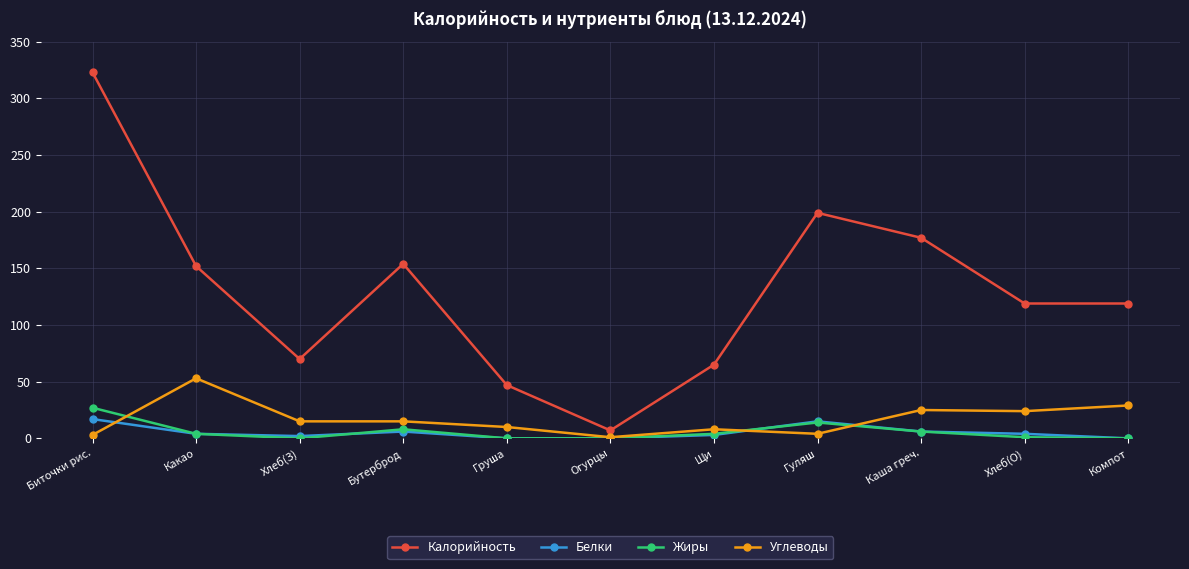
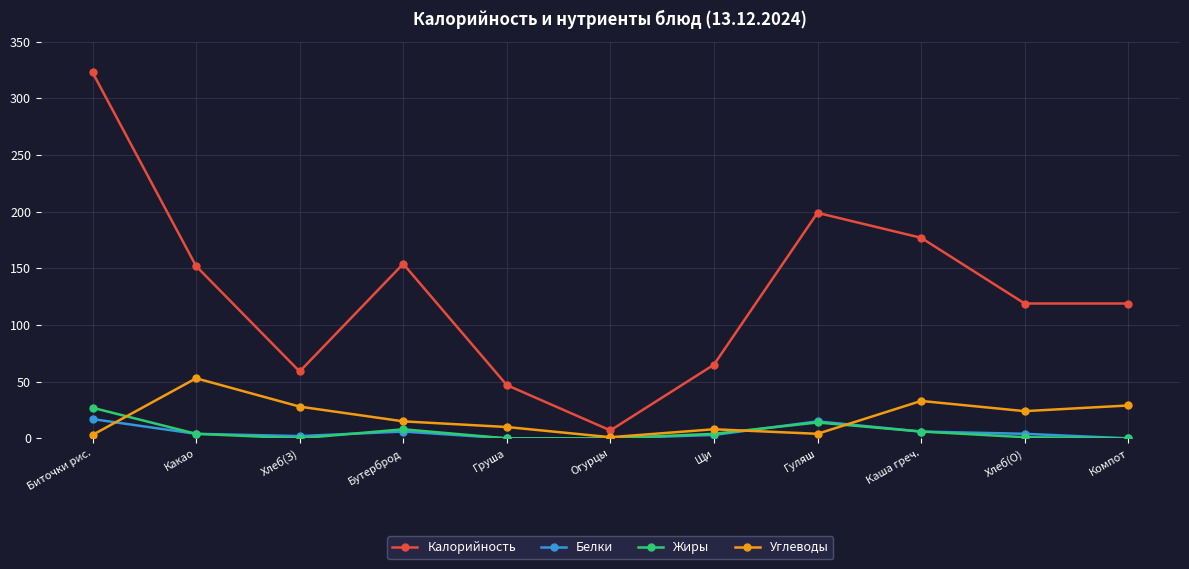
  {
    "Калорийность": {
      "Биточки рис.": 323,
      "Какао": 152,
-     "Хлеб(З)": 70,
+     "Хлеб(З)": 59,
      "Бутерброд": 154,
      "Груша": 47,
      "Огурцы": 7,
      "Щи": 65,
      "Гуляш": 199,
      "Каша греч.": 177,
      "Хлеб(О)": 119,
      "Компот": 119
    },
    "Белки": {
      "Биточки рис.": 17,
      "Хлеб(О)": 4
    },
    "Жиры": {
      "Биточки рис.": 27,
      "Хлеб(О)": 1
    },
    "Углеводы": {
      "Биточки рис.": 3,
      "Какао": 53,
-     "Хлеб(З)": 15,
+     "Хлеб(З)": 28,
      "Бутерброд": 15,
      "Груша": 10,
      "Щи": 8,
      "Гуляш": 4,
-     "Каша греч.": 25,
+     "Каша греч.": 33,
      "Хлеб(О)": 24,
      "Компот": 29
    }
  }
